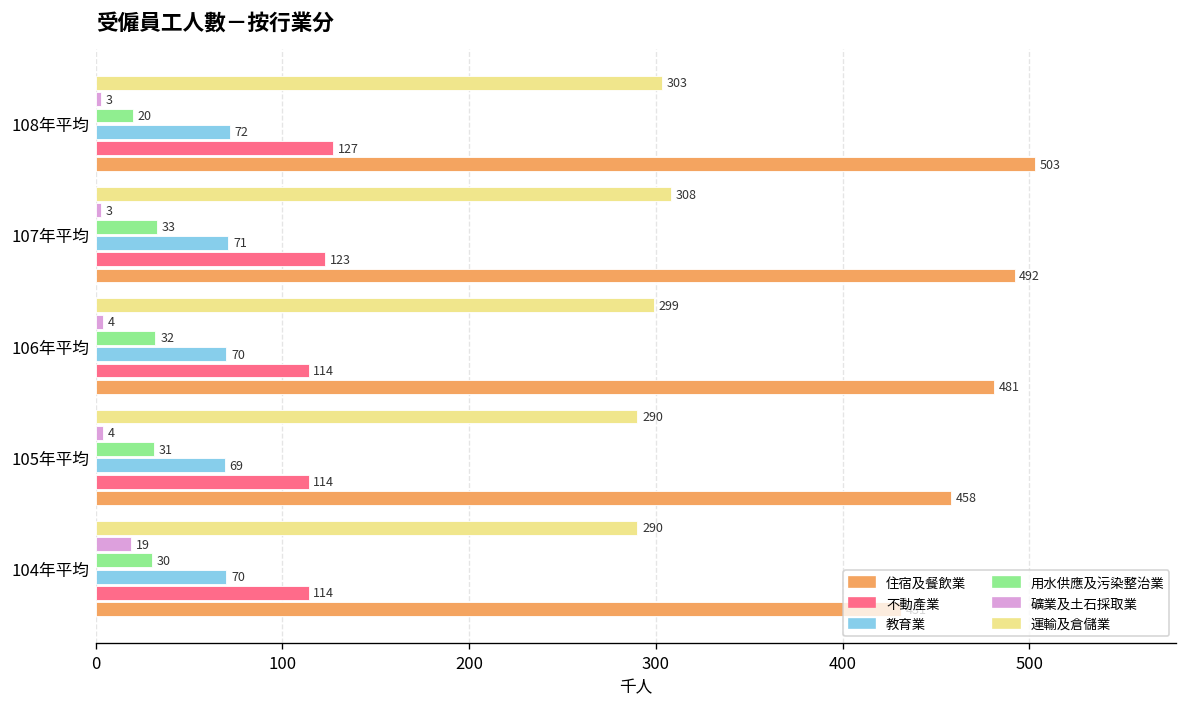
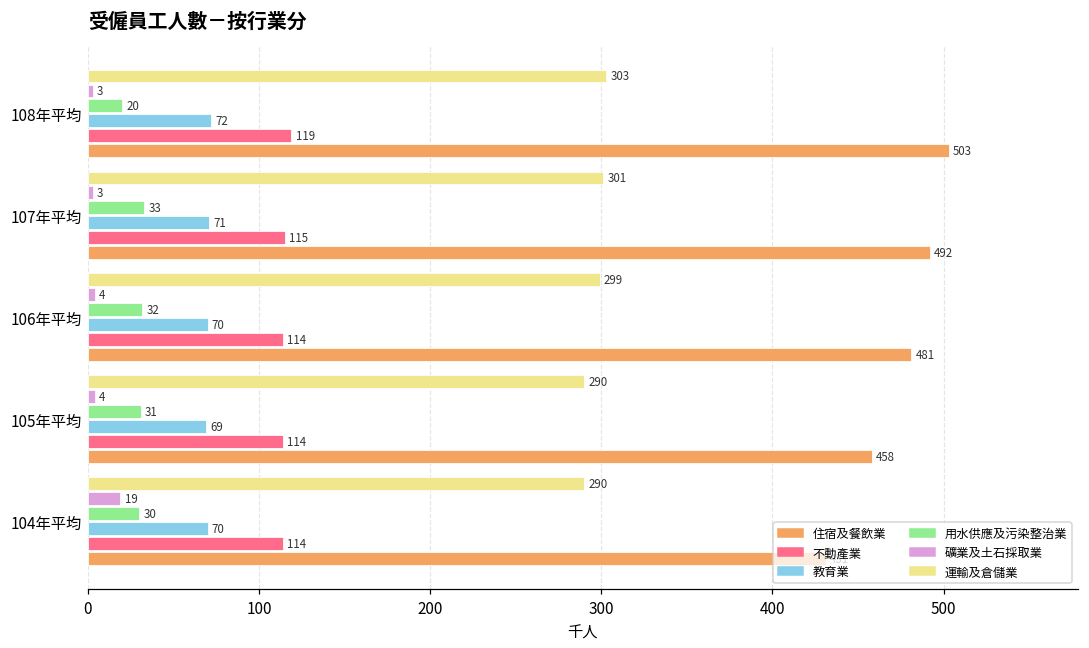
  {
    "住宿及餐飲業": {
      "108年平均": 503,
      "107年平均": 492,
      "106年平均": 481,
      "105年平均": 458
    },
    "不動產業": {
-     "108年平均": 127,
-     "107年平均": 123,
+     "108年平均": 119,
+     "107年平均": 115,
      "106年平均": 114,
      "105年平均": 114,
      "104年平均": 114
    },
    "教育業": {
      "108年平均": 72,
      "107年平均": 71,
      "106年平均": 70,
      "105年平均": 69,
      "104年平均": 70
    },
    "用水供應及污染整治業": {
      "108年平均": 20,
      "107年平均": 33,
      "106年平均": 32,
      "105年平均": 31,
      "104年平均": 30
    },
    "礦業及土石採取業": {
      "108年平均": 3,
      "107年平均": 3,
      "106年平均": 4,
      "105年平均": 4,
      "104年平均": 19
    },
    "運輸及倉儲業": {
      "108年平均": 303,
-     "107年平均": 308,
+     "107年平均": 301,
      "106年平均": 299,
      "105年平均": 290,
      "104年平均": 290
    }
  }
